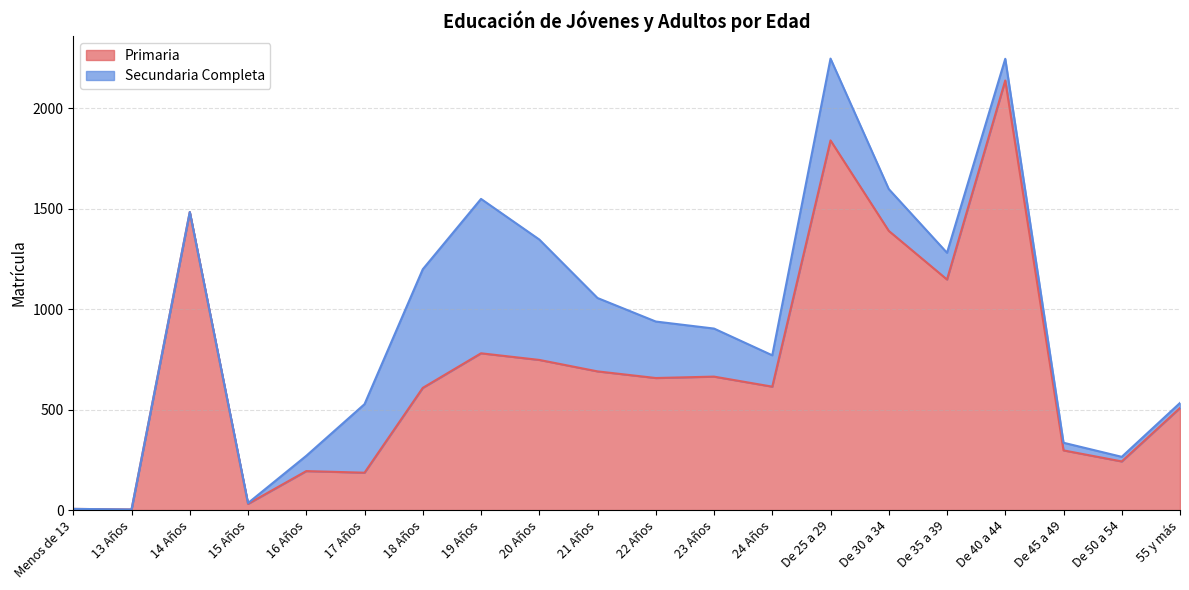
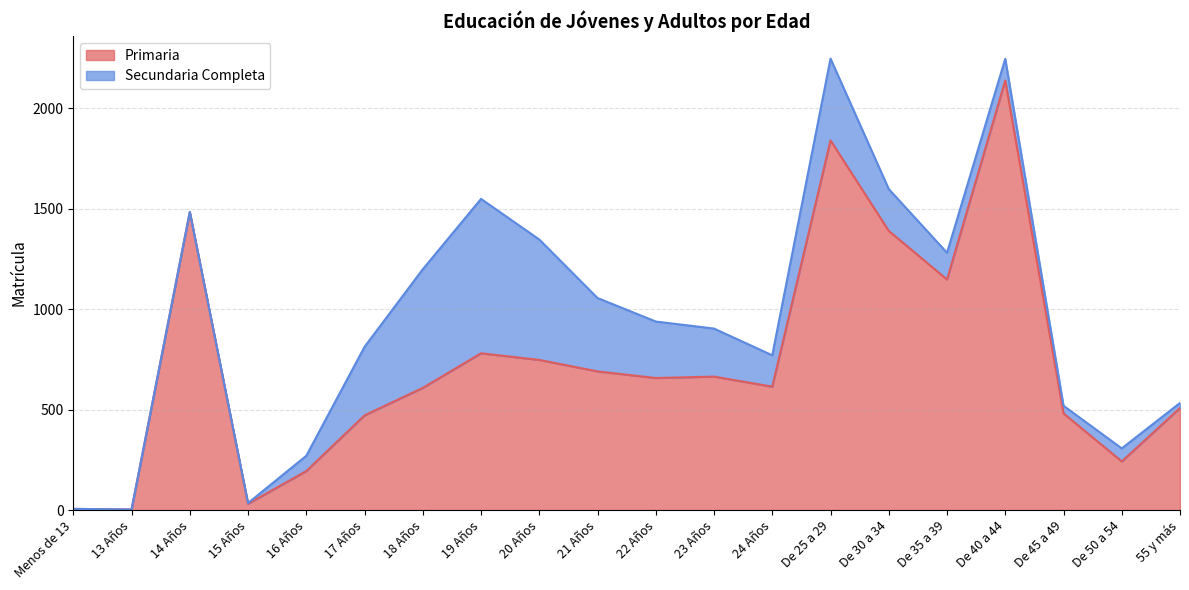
  {
    "Primaria": {
      "16 Años": 190,
-     "17 Años": 190,
+     "17 Años": 470,
      "18 Años": 610,
      "19 Años": 780,
      "20 Años": 750,
      "21 Años": 690,
      "22 Años": 660,
      "23 Años": 660,
      "24 Años": 610,
      "De 25 a 29": 1840,
      "De 30 a 34": 1390,
      "De 35 a 39": 1150,
      "De 40 a 44": 2140,
-     "De 45 a 49": 300,
+     "De 45 a 49": 480,
      "De 50 a 54": 240,
      "55 y más": 510
    },
    "Secundaria Completa": {
      "16 Años": 80,
      "17 Años": 340,
      "18 Años": 590,
      "19 Años": 770,
      "20 Años": 600,
      "21 Años": 370,
      "22 Años": 280,
      "23 Años": 240,
      "24 Años": 160,
      "De 25 a 29": 410,
      "De 30 a 34": 210,
      "De 35 a 39": 130,
      "De 40 a 44": 110,
      "De 45 a 49": 40,
-     "De 50 a 54": 20,
+     "De 50 a 54": 70,
      "55 y más": 30
    }
  }
